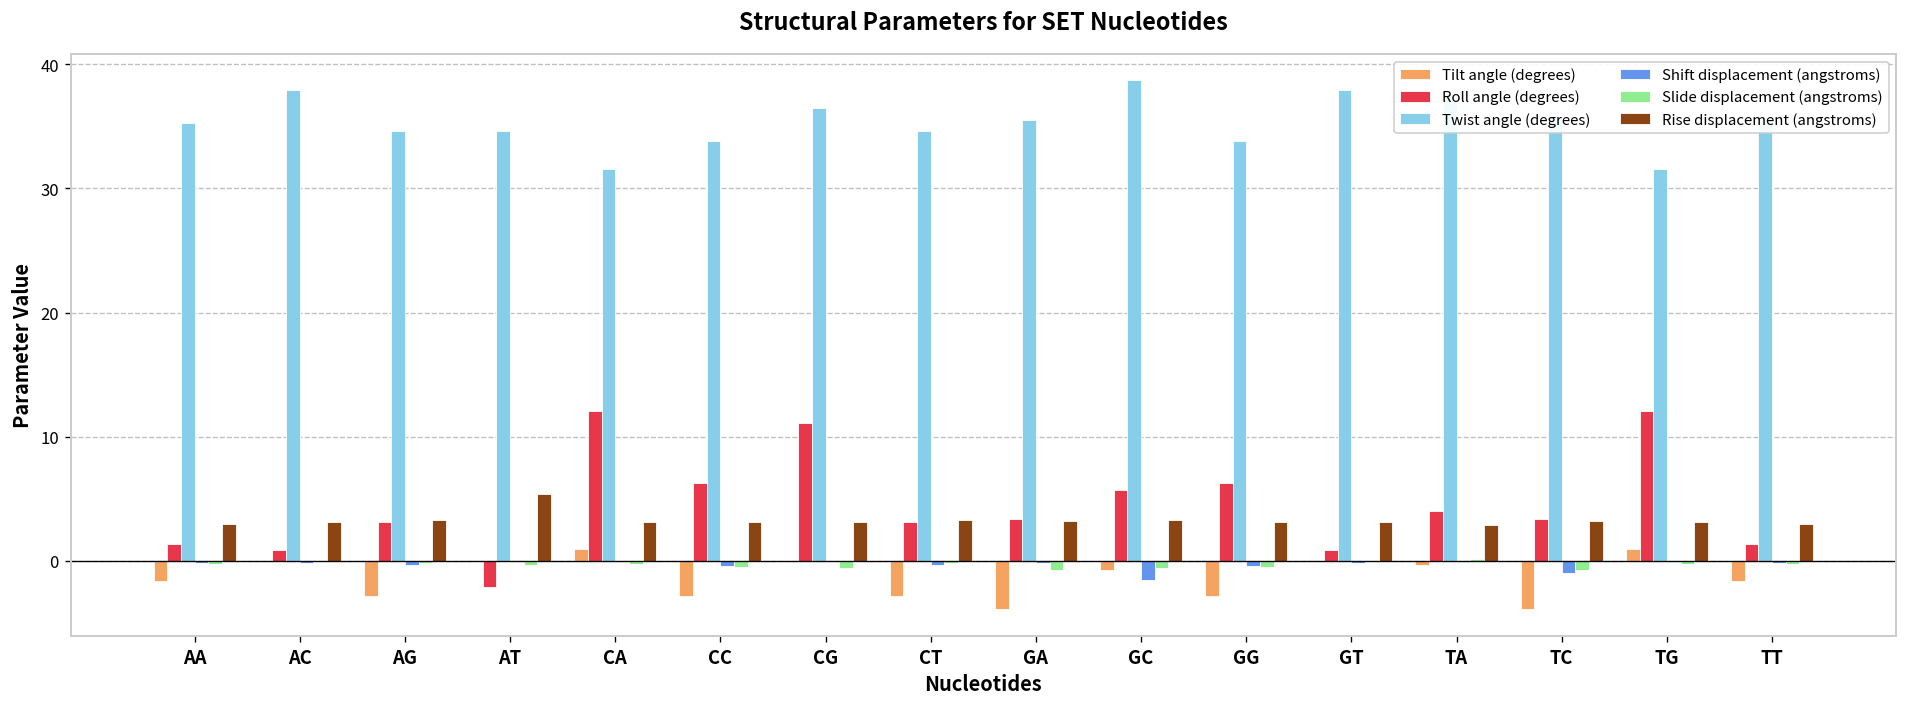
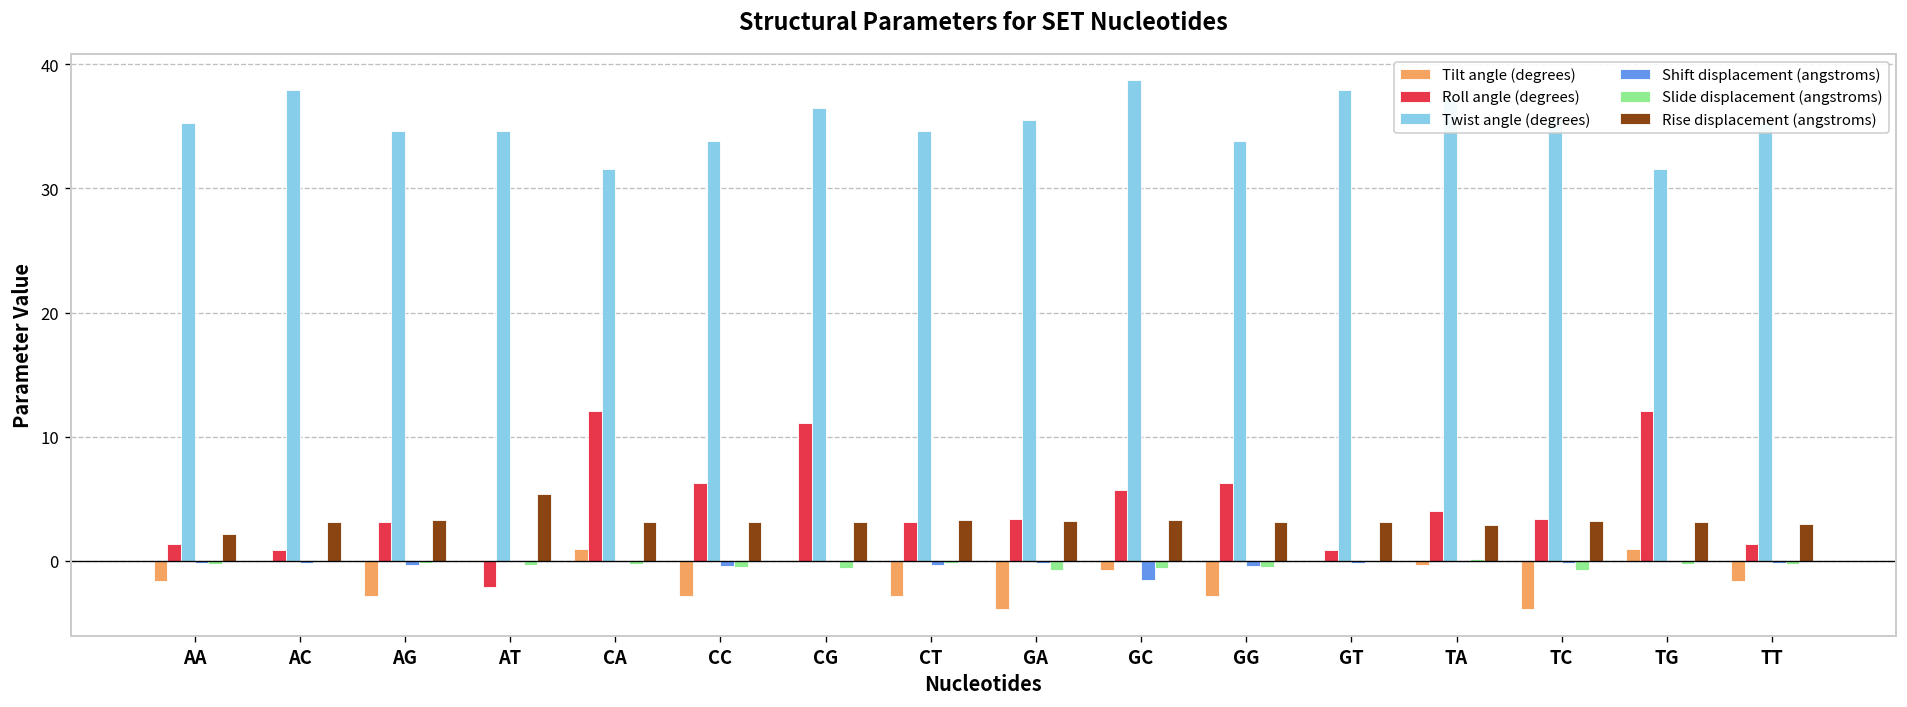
  {
    "Tilt angle (degrees)": {
      "AA": -1.6,
      "AG": -2.8,
      "CA": 1.0,
      "CC": -2.8,
      "CT": -2.8,
      "GA": -3.9,
      "GC": -0.7,
      "GG": -2.8,
      "TA": -0.3,
      "TC": -3.9,
      "TG": 1.0,
      "TT": -1.6
    },
    "Roll angle (degrees)": {
      "AA": 1.4,
      "AC": 0.9,
      "AG": 3.1,
      "AT": -2.1,
      "CA": 12.1,
      "CC": 6.3,
      "CG": 11.1,
      "CT": 3.1,
      "GA": 3.4,
      "GC": 5.7,
      "GG": 6.3,
      "GT": 0.9,
      "TA": 4.0,
      "TC": 3.4,
      "TG": 12.1,
      "TT": 1.4
    },
    "Twist angle (degrees)": {
      "AA": 35.3,
      "AC": 37.9,
      "AG": 34.6,
      "AT": 34.6,
      "CA": 31.6,
      "CC": 33.8,
      "CG": 36.5,
      "CT": 34.6,
      "GA": 35.5,
      "GC": 38.7,
      "GG": 33.8,
      "GT": 37.9,
      "TG": 31.6
    },
    "Shift displacement (angstroms)": {
      "AG": -0.3,
      "CC": -0.4,
      "CT": -0.3,
      "GC": -1.6,
      "GG": -0.4,
-     "TC": -1.0
+     "TC": -0.2
    },
    "Slide displacement (angstroms)": {
      "AT": -0.3,
      "CA": -0.3,
      "CC": -0.5,
      "CG": -0.6,
      "GA": -0.7,
      "GC": -0.6,
      "GG": -0.5,
      "TC": -0.7,
      "TG": -0.3
    },
    "Rise displacement (angstroms)": {
-     "AA": 3.0,
+     "AA": 2.1,
      "AC": 3.1,
      "AG": 3.3,
      "AT": 5.4,
      "CA": 3.2,
      "CC": 3.1,
      "CG": 3.2,
      "CT": 3.3,
      "GA": 3.2,
      "GC": 3.3,
      "GG": 3.1,
      "GT": 3.1,
      "TA": 2.9,
      "TC": 3.2,
      "TG": 3.2,
      "TT": 3.0
    }
  }
